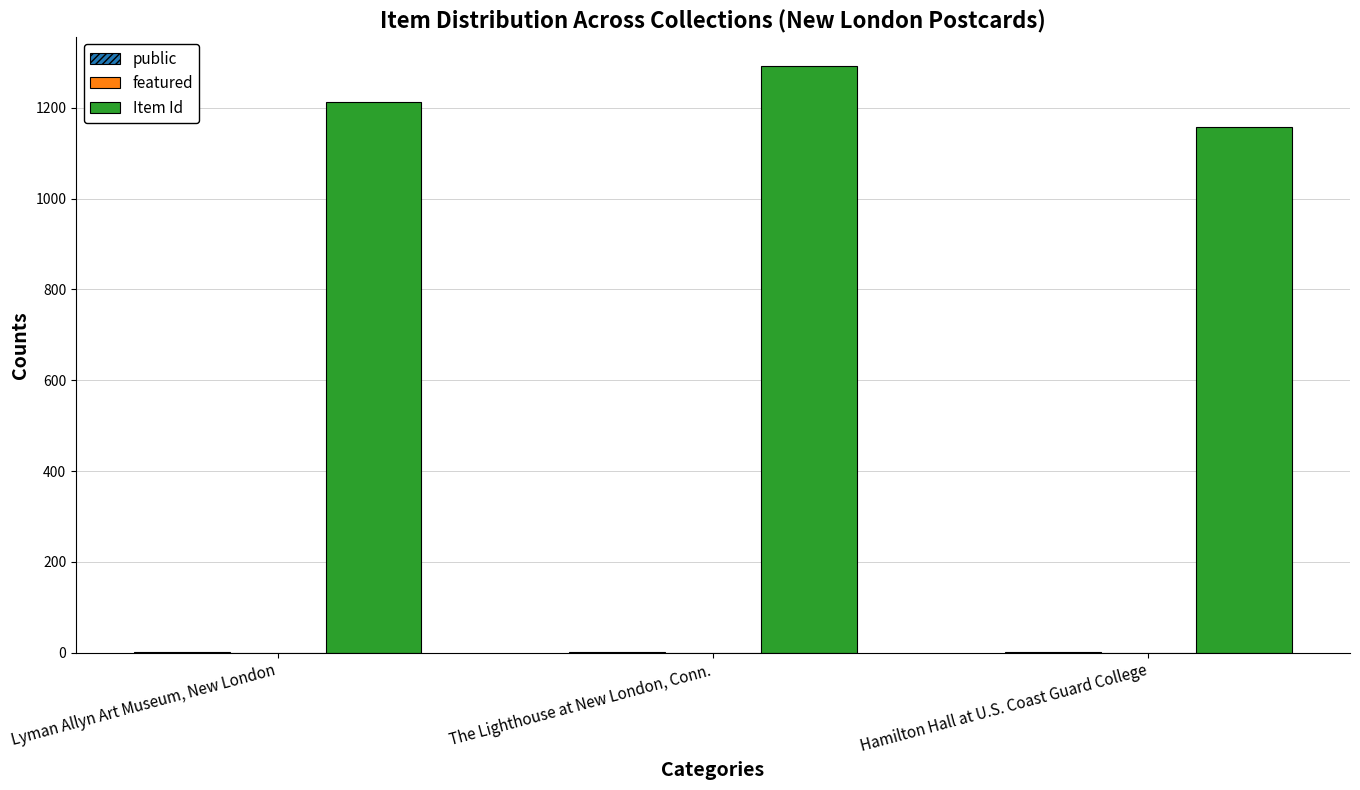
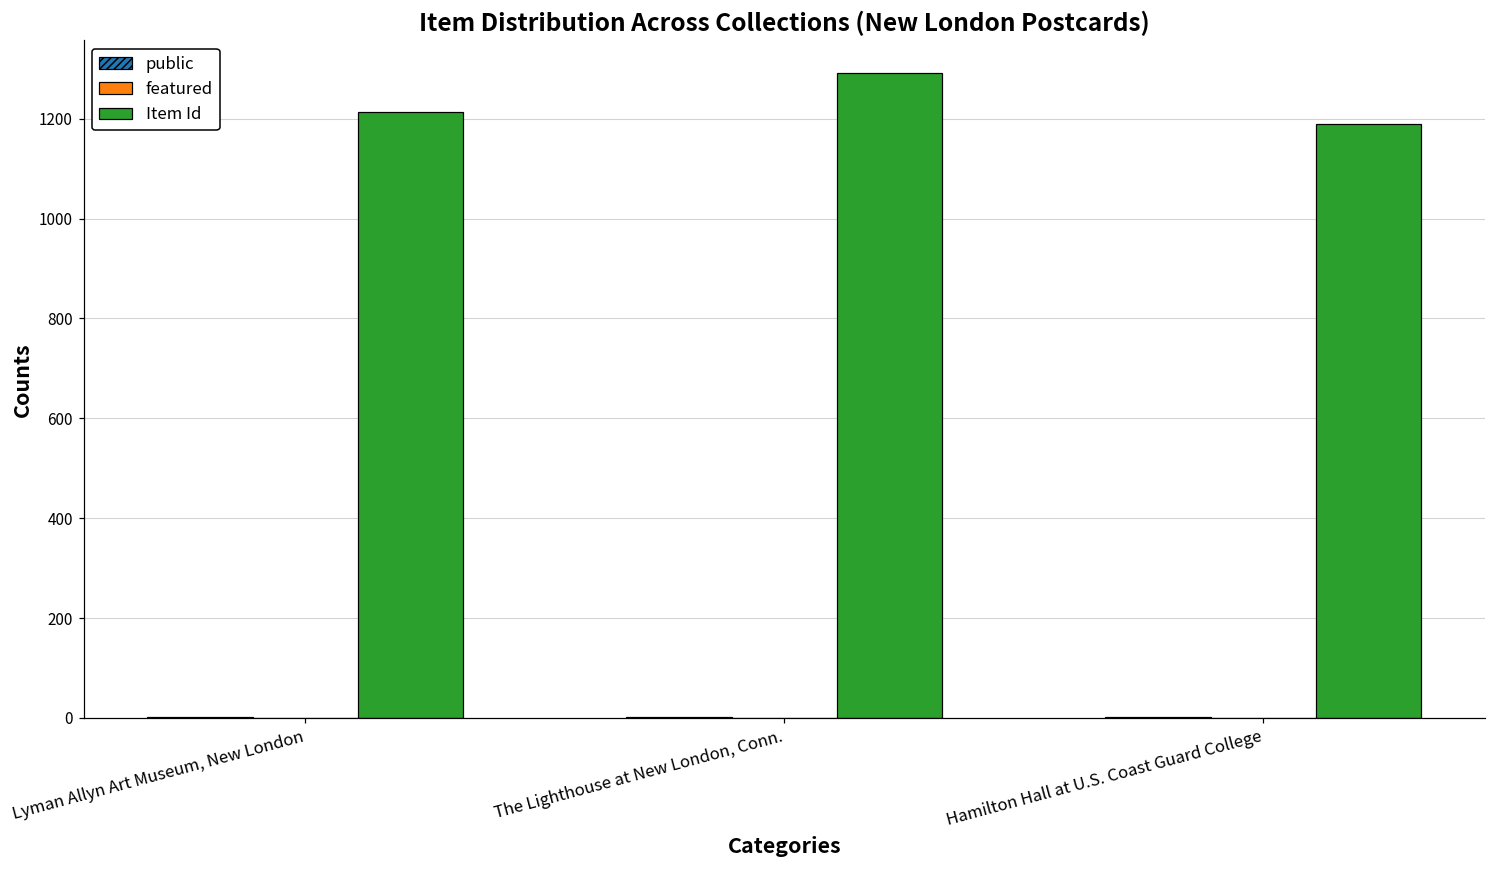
  {
    "featured": {
      "Lyman Allyn Art Museum, New London": 0,
      "The Lighthouse at New London, Conn.": 0,
      "Hamilton Hall at U.S. Coast Guard College": 0
    },
    "Item Id": {
      "Lyman Allyn Art Museum, New London": 1210,
      "The Lighthouse at New London, Conn.": 1290,
-     "Hamilton Hall at U.S. Coast Guard College": 1160
+     "Hamilton Hall at U.S. Coast Guard College": 1190
    }
  }
